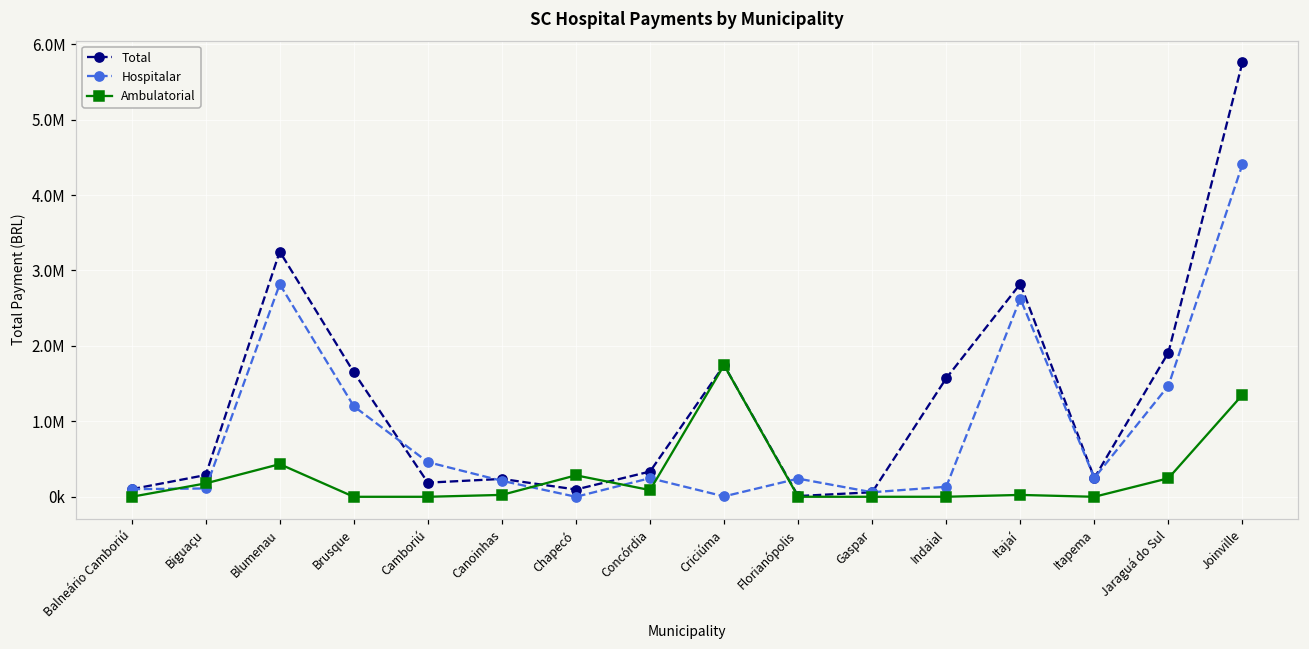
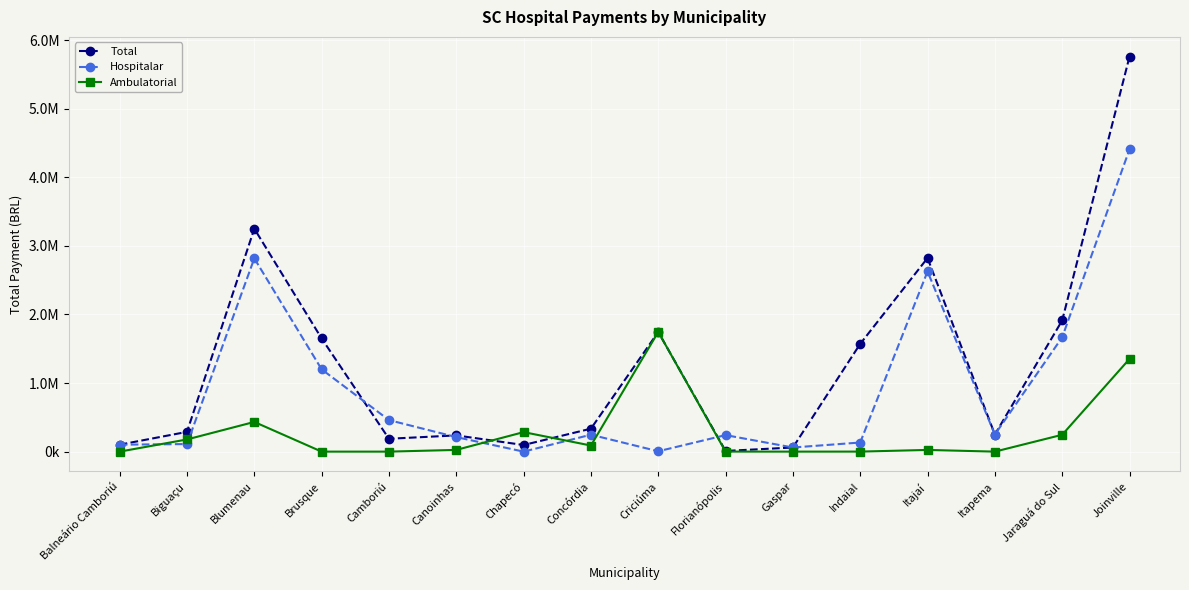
  {
    "Total": {
      "Biguaçu": 300000,
      "Blumenau": 3300000,
      "Brusque": 1600000,
      "Camboriú": 200000,
      "Chapecó": 100000,
      "Concórdia": 300000,
      "Indaial": 1600000,
      "Itajaí": 2800000,
      "Jaraguá do Sul": 1900000,
      "Joinville": 5800000
    },
    "Hospitalar": {
      "Biguaçu": 100000,
      "Blumenau": 2800000,
      "Brusque": 1200000,
      "Camboriú": 500000,
      "Chapecó": 0,
      "Concórdia": 200000,
      "Criciúma": 0,
      "Florianópolis": 200000,
      "Indaial": 100000,
      "Itajaí": 2600000,
-     "Jaraguá do Sul": 1500000,
+     "Jaraguá do Sul": 1700000,
      "Joinville": 4400000
    },
    "Ambulatorial": {
      "Balneário Camboriú": 0,
      "Biguaçu": 200000,
      "Blumenau": 400000,
      "Brusque": 0,
      "Camboriú": 0,
      "Canoinhas": 0,
      "Chapecó": 300000,
      "Concórdia": 100000,
      "Gaspar": 0,
      "Indaial": 0,
      "Itajaí": 0,
      "Itapema": 0,
      "Jaraguá do Sul": 200000,
      "Joinville": 1400000
    }
  }
